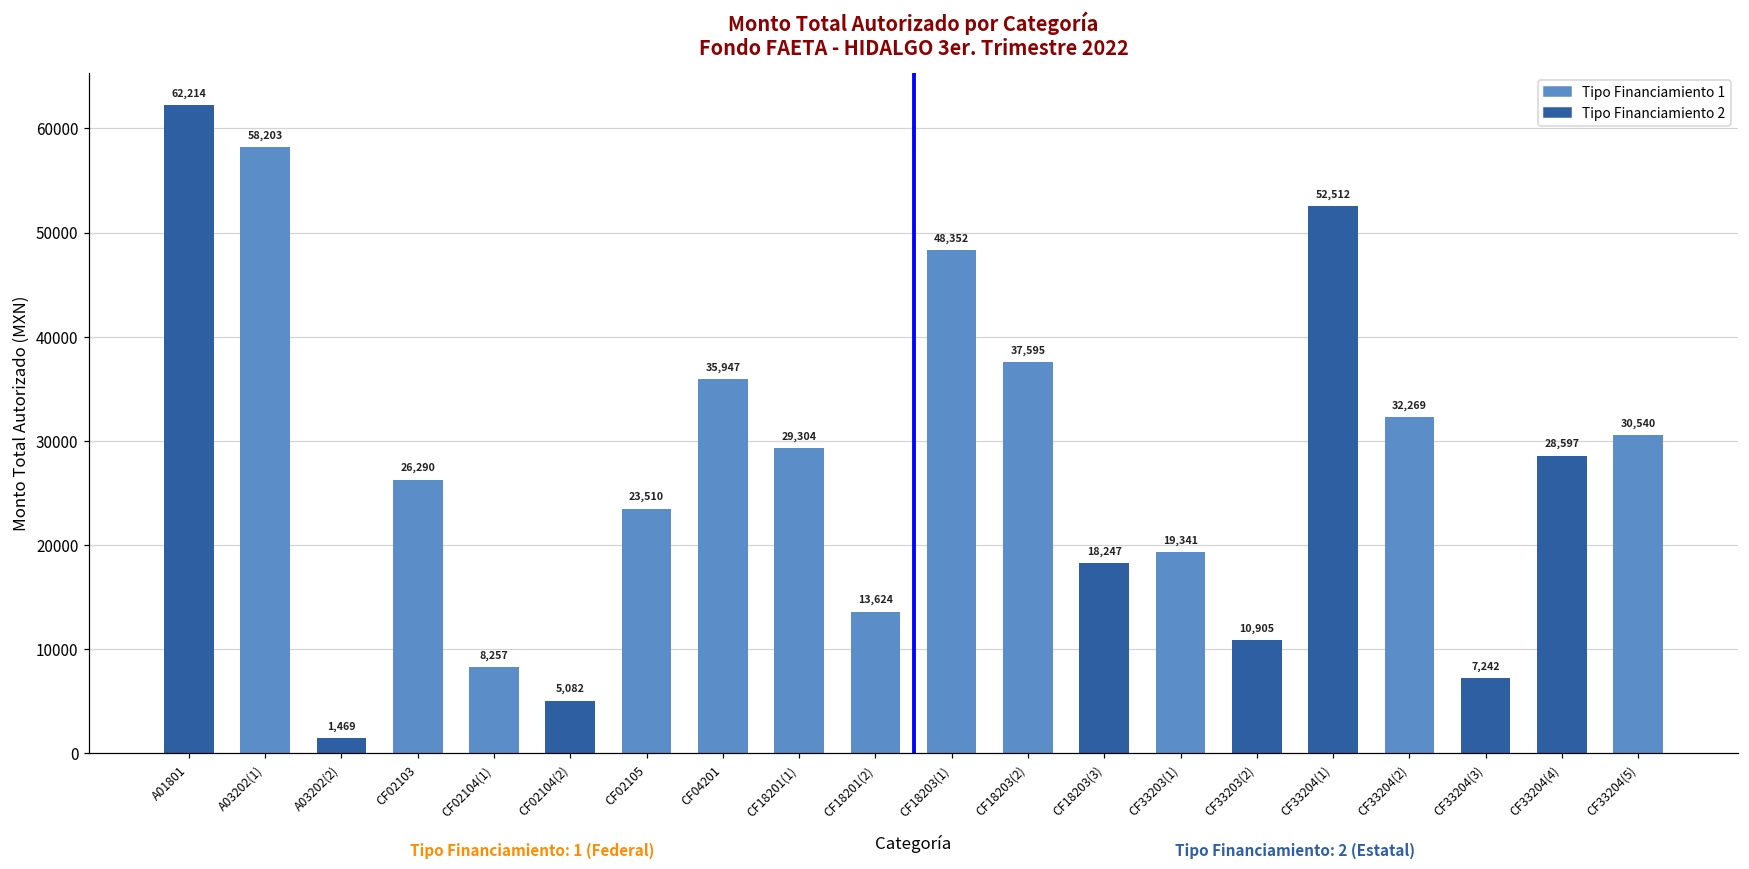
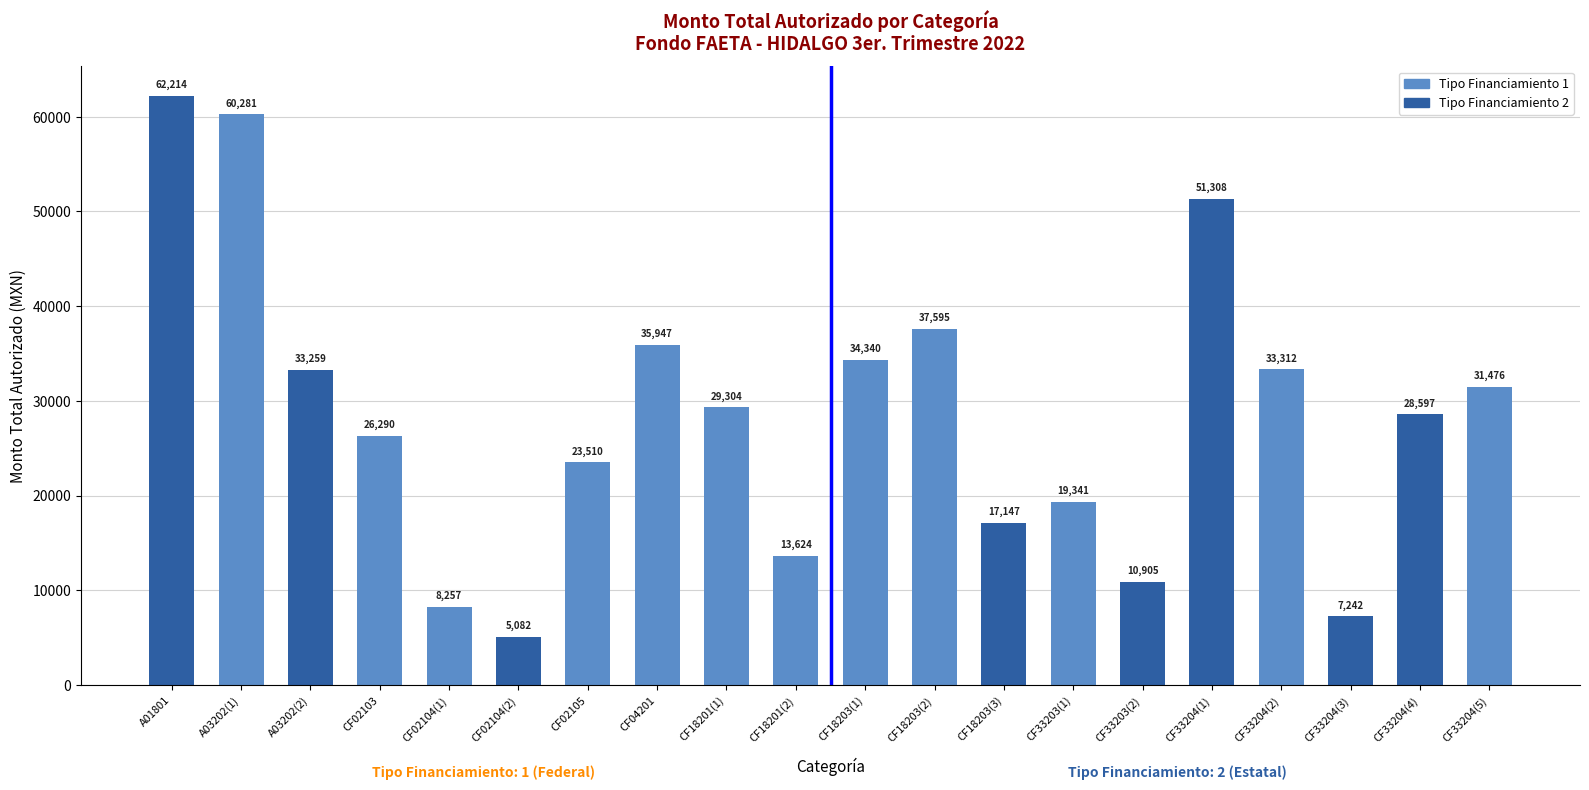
  {
    "A01801": "62,214",
-   "A03202(1)": "58,203",
-   "A03202(2)": "1,469",
+   "A03202(1)": "60,281",
+   "A03202(2)": "33,259",
    "CF02103": "26,290",
    "CF02104(1)": "8,257",
    "CF02104(2)": "5,082",
    "CF02105": "23,510",
    "CF04201": "35,947",
    "CF18201(1)": "29,304",
    "CF18201(2)": "13,624",
-   "CF18203(1)": "48,352",
+   "CF18203(1)": "34,340",
    "CF18203(2)": "37,595",
-   "CF18203(3)": "18,247",
+   "CF18203(3)": "17,147",
    "CF33203(1)": "19,341",
    "CF33203(2)": "10,905",
-   "CF33204(1)": "52,512",
-   "CF33204(2)": "32,269",
+   "CF33204(1)": "51,308",
+   "CF33204(2)": "33,312",
    "CF33204(3)": "7,242",
    "CF33204(4)": "28,597",
-   "CF33204(5)": "30,540"
+   "CF33204(5)": "31,476"
  }
